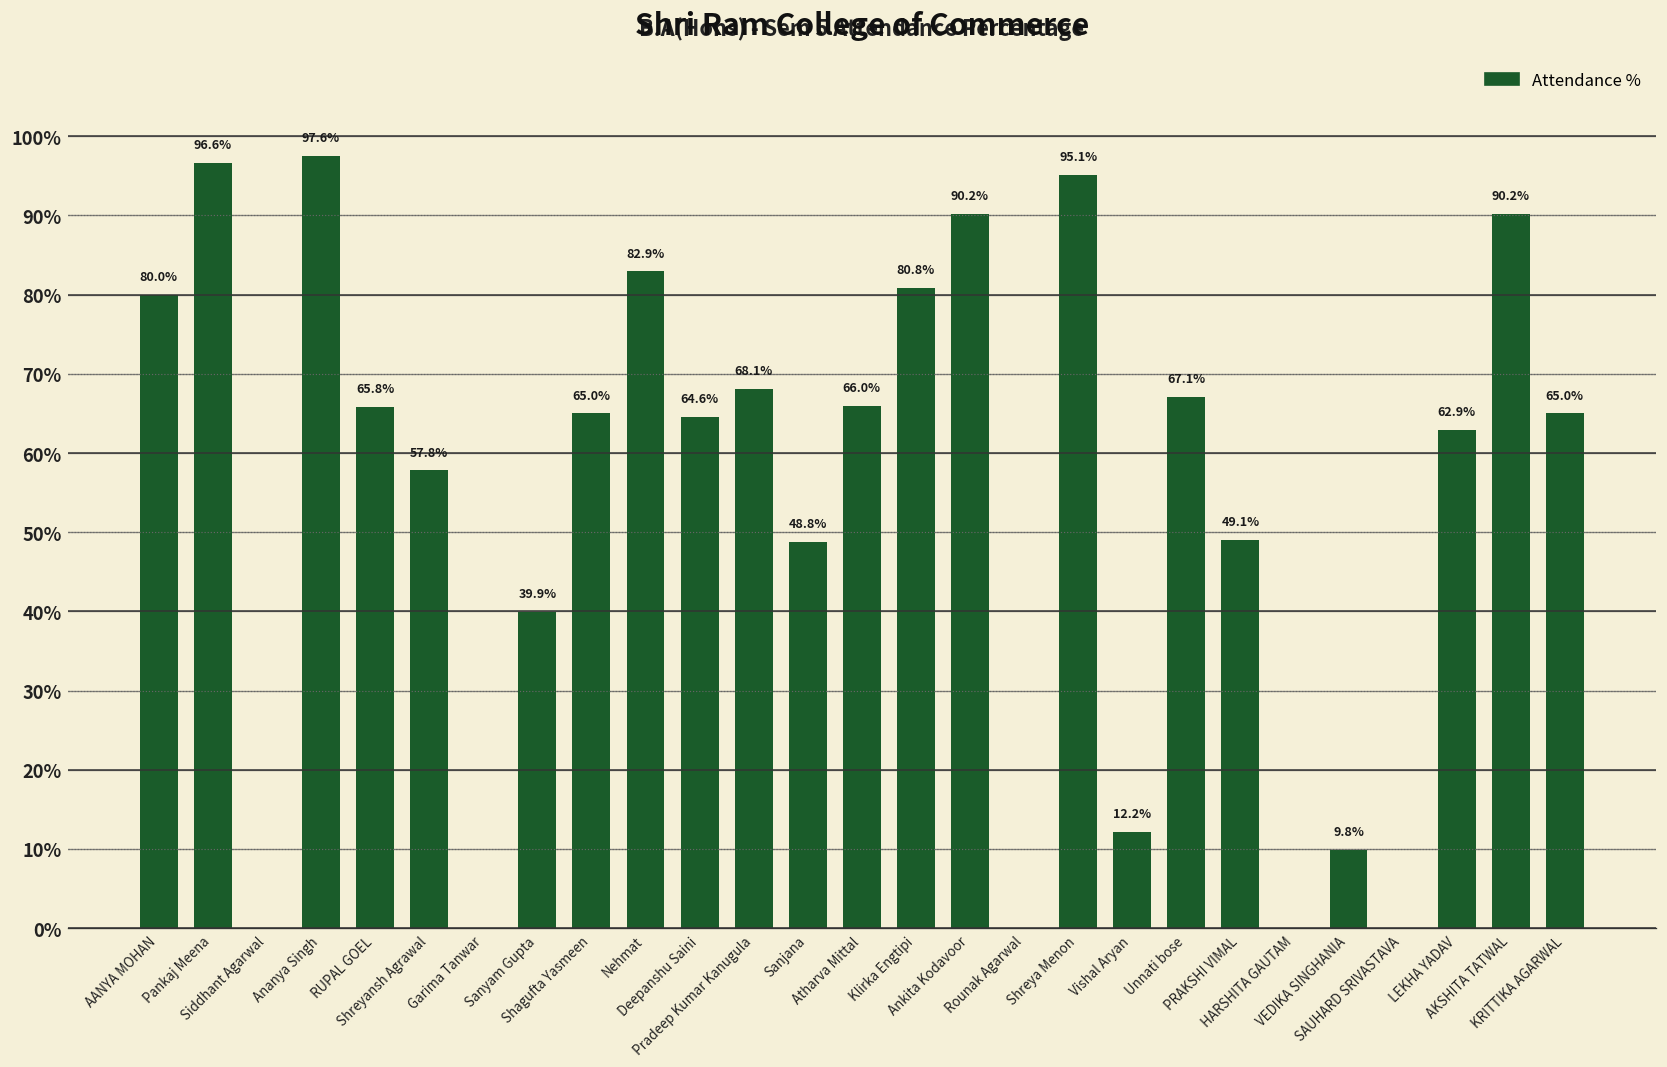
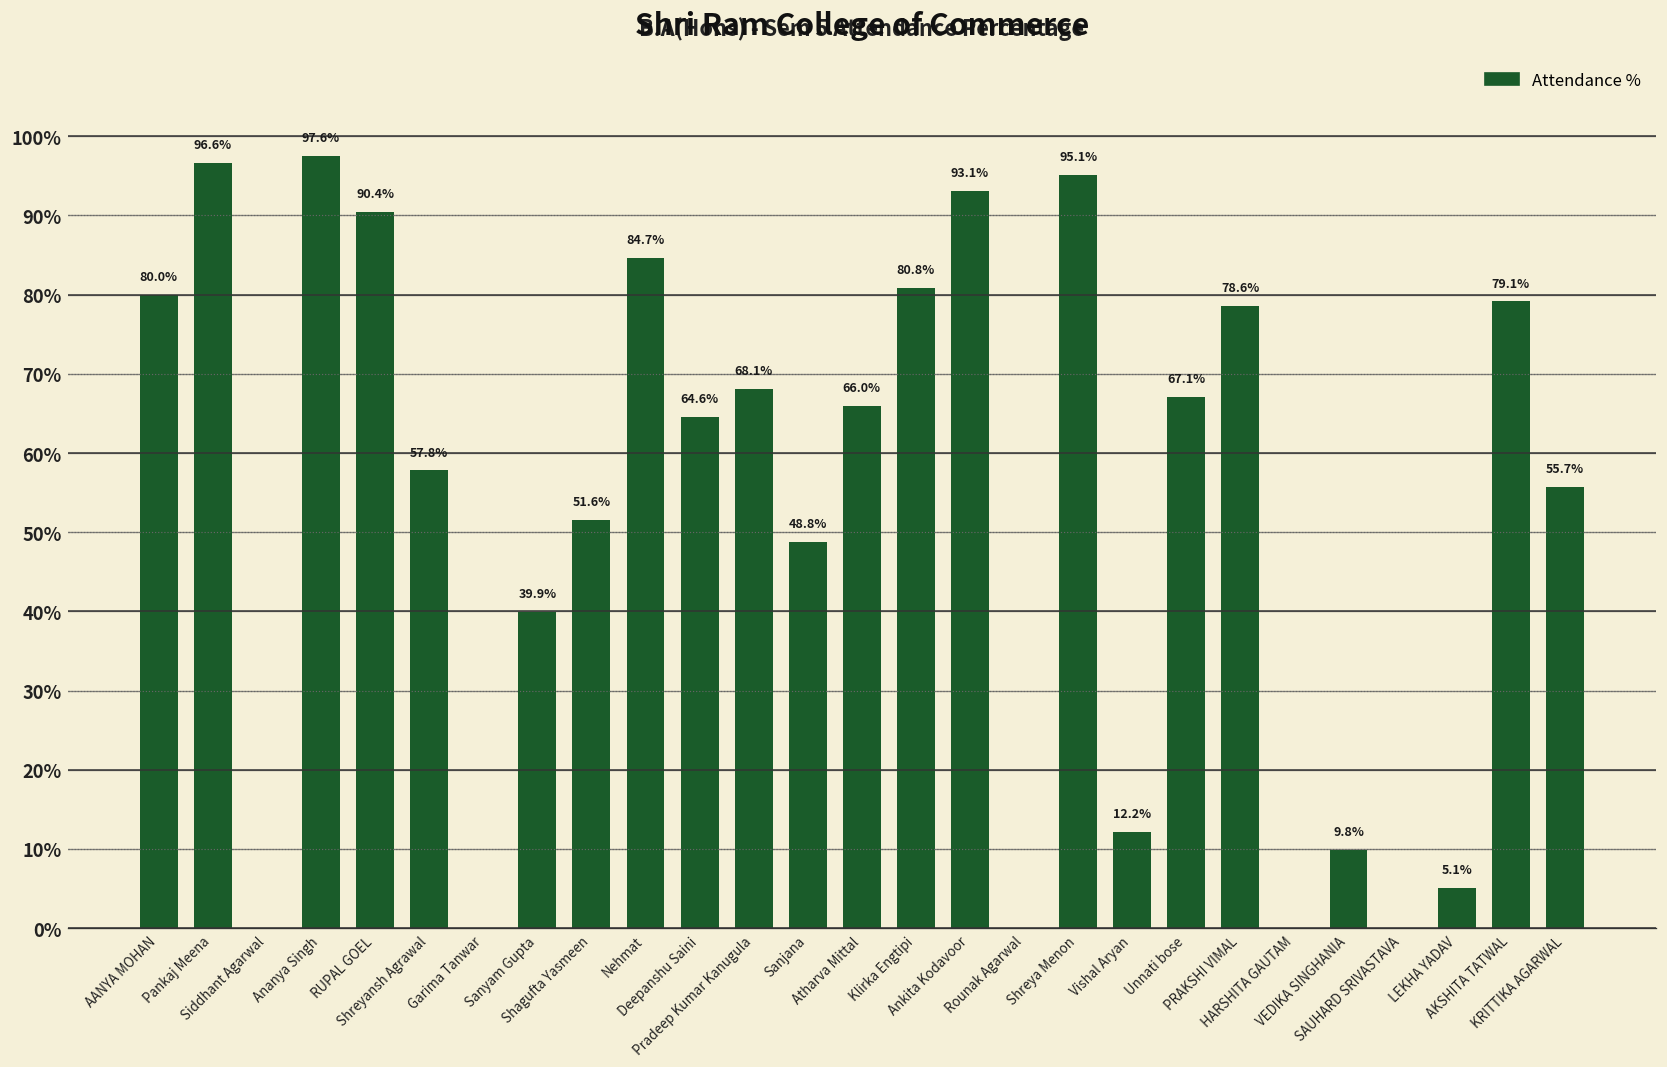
  {
    "AANYA MOHAN": "80.0%",
    "Pankaj Meena": "96.6%",
    "Ananya Singh": "97.6%",
-   "RUPAL GOEL": "65.8%",
+   "RUPAL GOEL": "90.4%",
    "Shreyansh Agrawal": "57.8%",
    "Sanyam Gupta": "39.9%",
-   "Shagufta Yasmeen": "65.0%",
-   "Nehmat": "82.9%",
+   "Shagufta Yasmeen": "51.6%",
+   "Nehmat": "84.7%",
    "Deepanshu Saini": "64.6%",
    "Pradeep Kumar Kanugula": "68.1%",
    "Sanjana": "48.8%",
    "Atharva Mittal": "66.0%",
    "Klirka Engtipi": "80.8%",
-   "Ankita Kodavoor": "90.2%",
+   "Ankita Kodavoor": "93.1%",
    "Shreya Menon": "95.1%",
    "Vishal Aryan": "12.2%",
    "Unnati bose": "67.1%",
-   "PRAKSHI VIMAL": "49.1%",
+   "PRAKSHI VIMAL": "78.6%",
    "VEDIKA SINGHANIA": "9.8%",
-   "LEKHA YADAV": "62.9%",
-   "AKSHITA TATWAL": "90.2%",
-   "KRITTIKA AGARWAL": "65.0%"
+   "LEKHA YADAV": "5.1%",
+   "AKSHITA TATWAL": "79.1%",
+   "KRITTIKA AGARWAL": "55.7%"
  }
